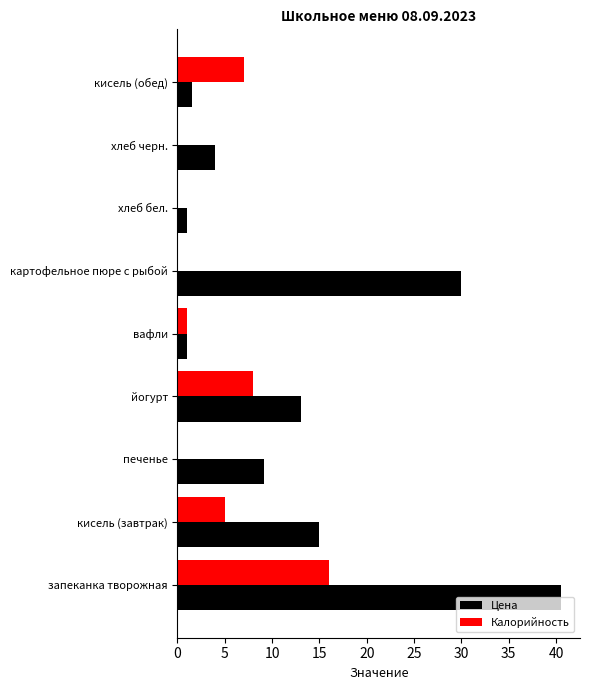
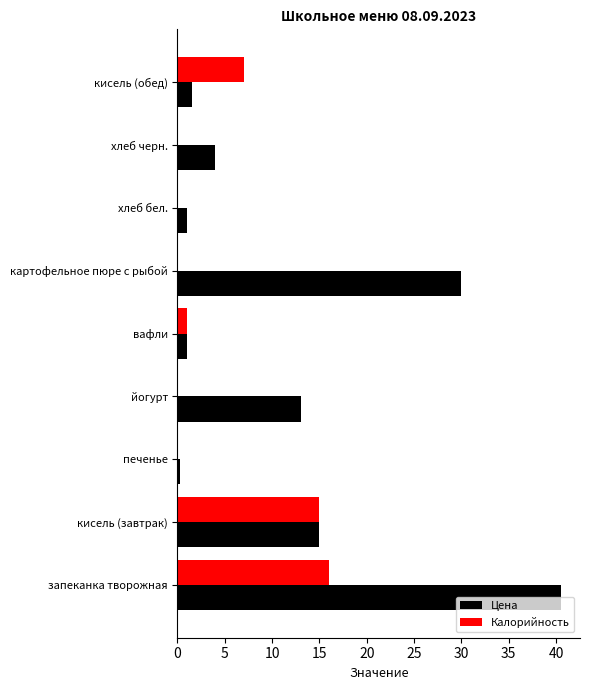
  {
    "Цена": {
      "кисель (обед)": 2,
      "хлеб черн.": 4,
      "хлеб бел.": 1,
      "картофельное пюре с рыбой": 30,
      "вафли": 1,
      "йогурт": 13,
-     "печенье": 9,
+     "печенье": 0,
      "кисель (завтрак)": 15
    },
    "Калорийность": {
      "кисель (обед)": 7,
      "хлеб черн.": 0,
      "хлеб бел.": 0,
      "картофельное пюре с рыбой": 0,
      "вафли": 1,
-     "йогурт": 8,
+     "йогурт": 0,
      "печенье": 0,
-     "кисель (завтрак)": 5,
+     "кисель (завтрак)": 15,
      "запеканка творожная": 16
    }
  }
